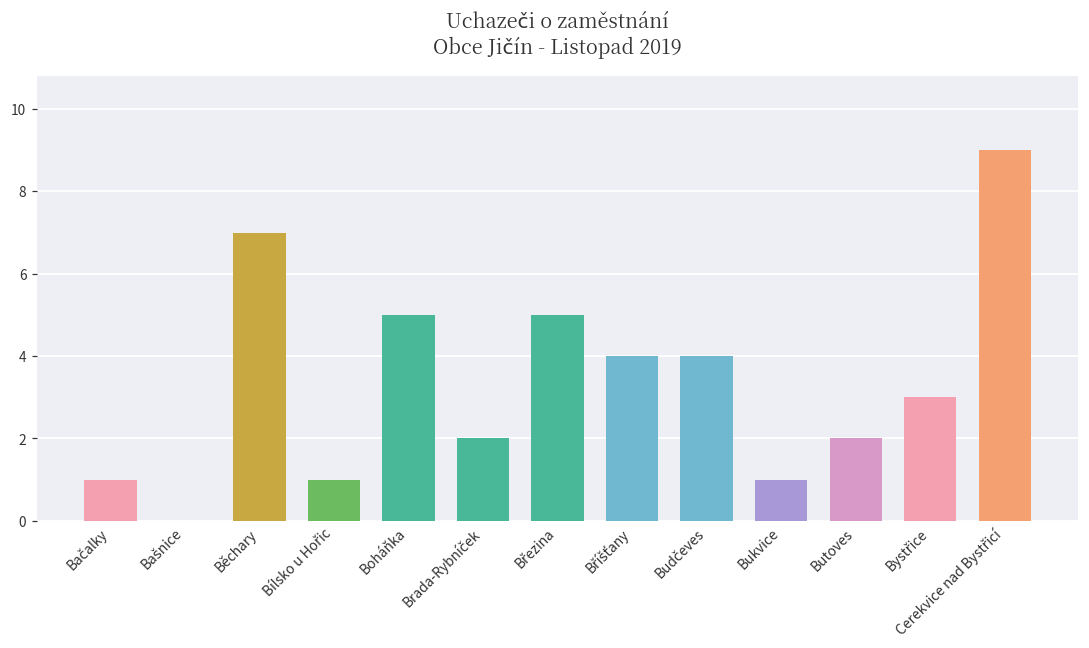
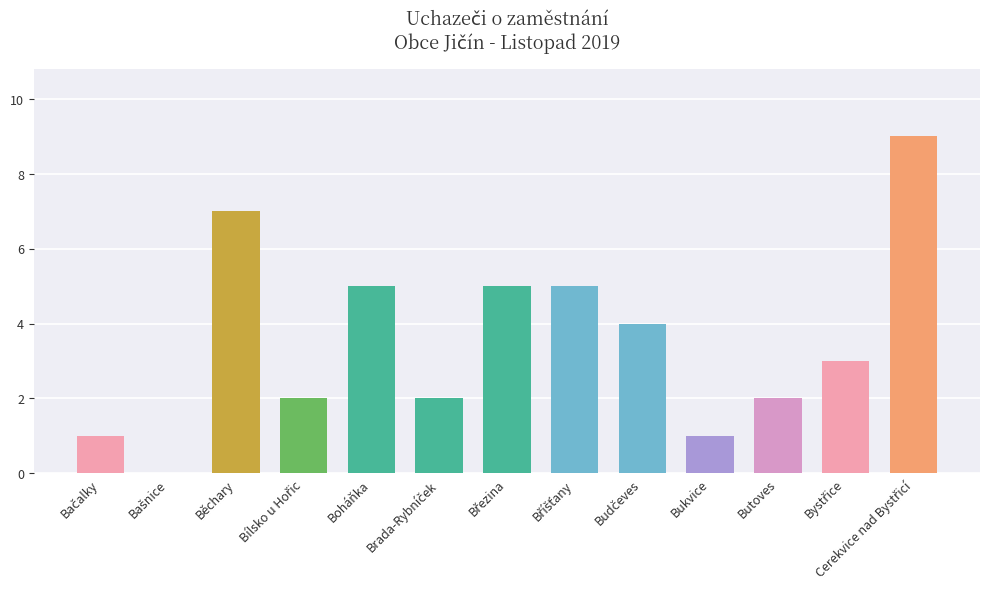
  {
    "Bačalky": 1,
    "Bašnice": 0,
    "Běchary": 7,
-   "Bílsko u Hořic": 1,
+   "Bílsko u Hořic": 2,
    "Boháňka": 5,
    "Brada-Rybníček": 2,
    "Březina": 5,
-   "Bříšťany": 4,
+   "Bříšťany": 5,
    "Budčeves": 4,
    "Bukvice": 1,
    "Butoves": 2,
    "Bystřice": 3,
    "Cerekvice nad Bystřicí": 9
  }
